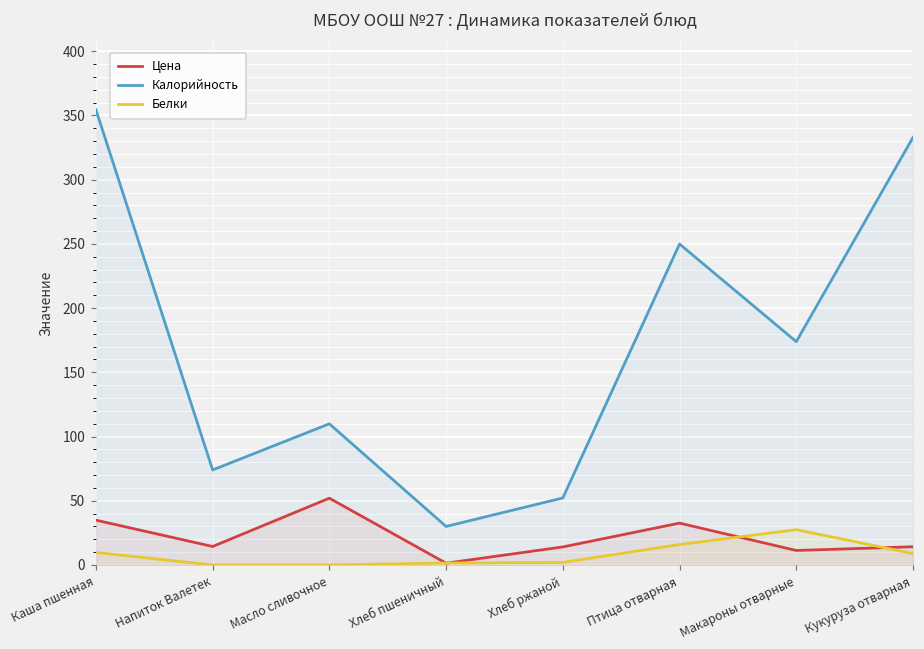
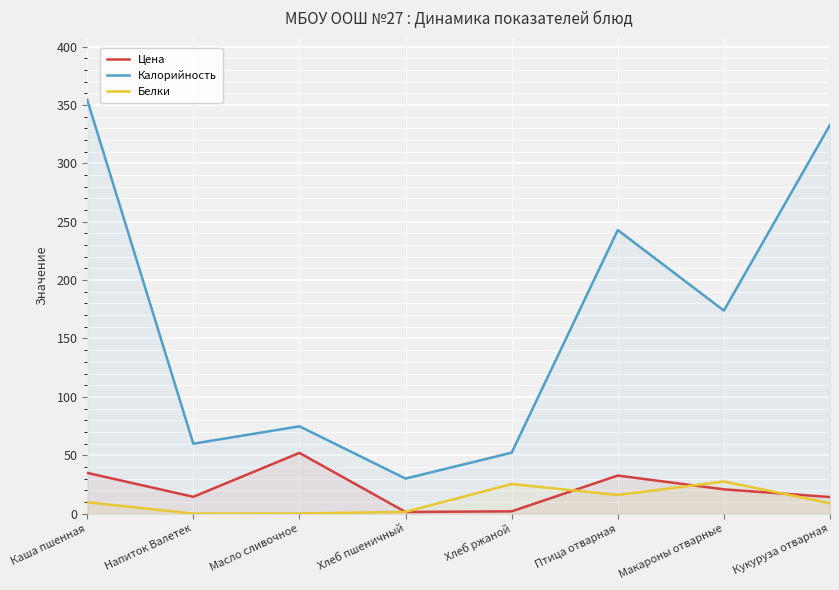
  {
    "Цена": {
      "Каша пшенная": 35,
      "Напиток Валетек": 14,
      "Масло сливочное": 52,
-     "Хлеб ржаной": 14,
+     "Хлеб ржаной": 2,
      "Птица отварная": 33,
-     "Макароны отварные": 11,
+     "Макароны отварные": 21,
      "Кукуруза отварная": 14
    },
    "Калорийность": {
      "Каша пшенная": 355,
-     "Напиток Валетек": 74,
-     "Масло сливочное": 110,
+     "Напиток Валетек": 60,
+     "Масло сливочное": 75,
      "Хлеб пшеничный": 30,
      "Хлеб ржаной": 52,
-     "Птица отварная": 250,
+     "Птица отварная": 243,
      "Макароны отварные": 174,
      "Кукуруза отварная": 333
    },
    "Белки": {
      "Каша пшенная": 10,
      "Напиток Валетек": 0,
      "Масло сливочное": 0,
-     "Хлеб ржаной": 2,
+     "Хлеб ржаной": 25,
      "Птица отварная": 16,
      "Макароны отварные": 28,
      "Кукуруза отварная": 9
    }
  }
